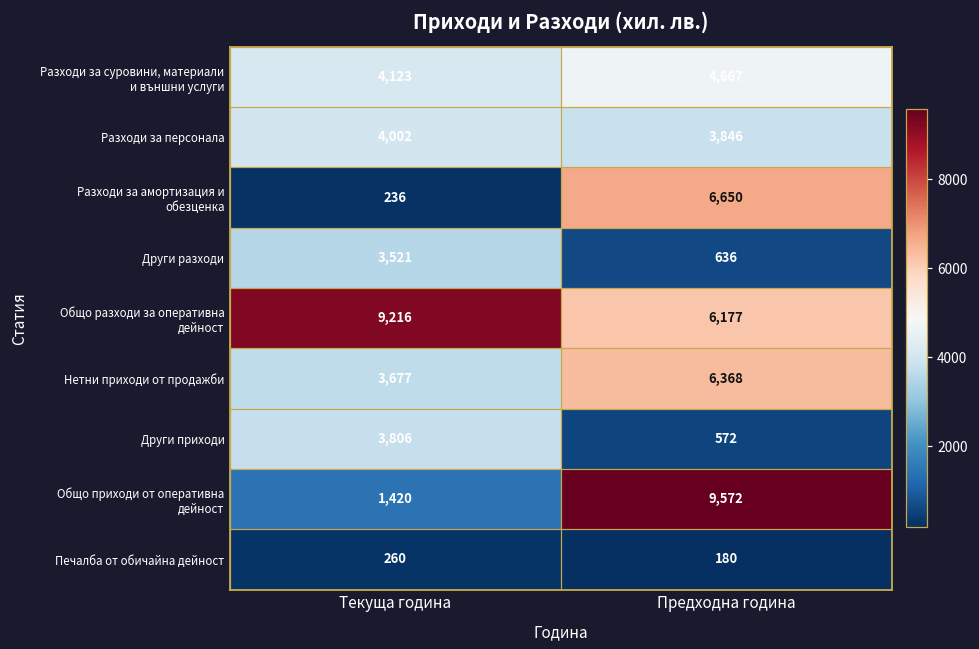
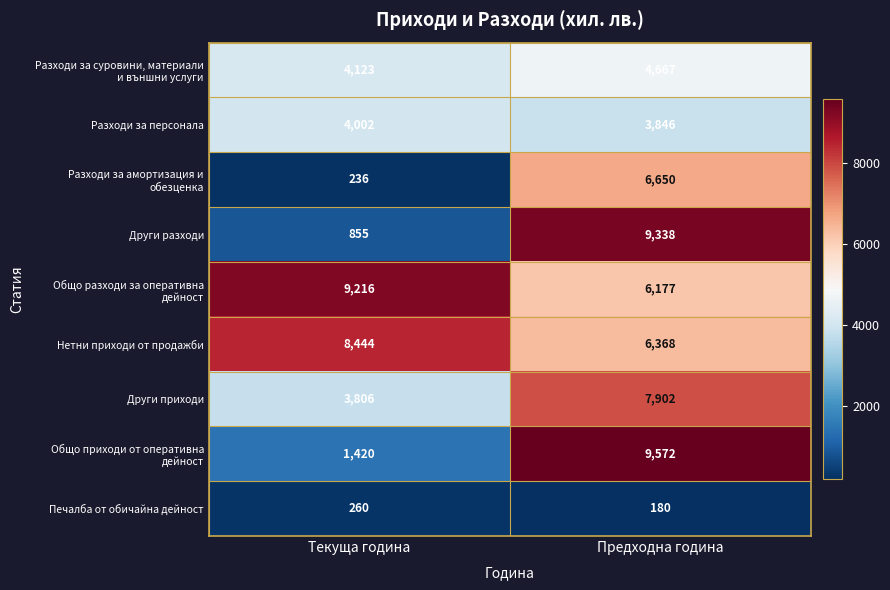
  {
    "Разходи за персонала": {
      "Предходна година": "3,846"
    },
    "Разходи за амортизация и обезценка": {
      "Текуща година": "236",
      "Предходна година": "6,650"
    },
    "Други разходи": {
-     "Текуща година": "3,521",
-     "Предходна година": "636"
+     "Текуща година": "855",
+     "Предходна година": "9,338"
    },
    "Общо разходи за оперативна дейност": {
      "Текуща година": "9,216",
      "Предходна година": "6,177"
    },
    "Нетни приходи от продажби": {
-     "Текуща година": "3,677",
+     "Текуща година": "8,444",
      "Предходна година": "6,368"
    },
    "Други приходи": {
      "Текуща година": "3,806",
-     "Предходна година": "572"
+     "Предходна година": "7,902"
    },
    "Общо приходи от оперативна дейност": {
      "Текуща година": "1,420",
      "Предходна година": "9,572"
    },
    "Печалба от обичайна дейност": {
      "Текуща година": "260",
      "Предходна година": "180"
    }
  }
